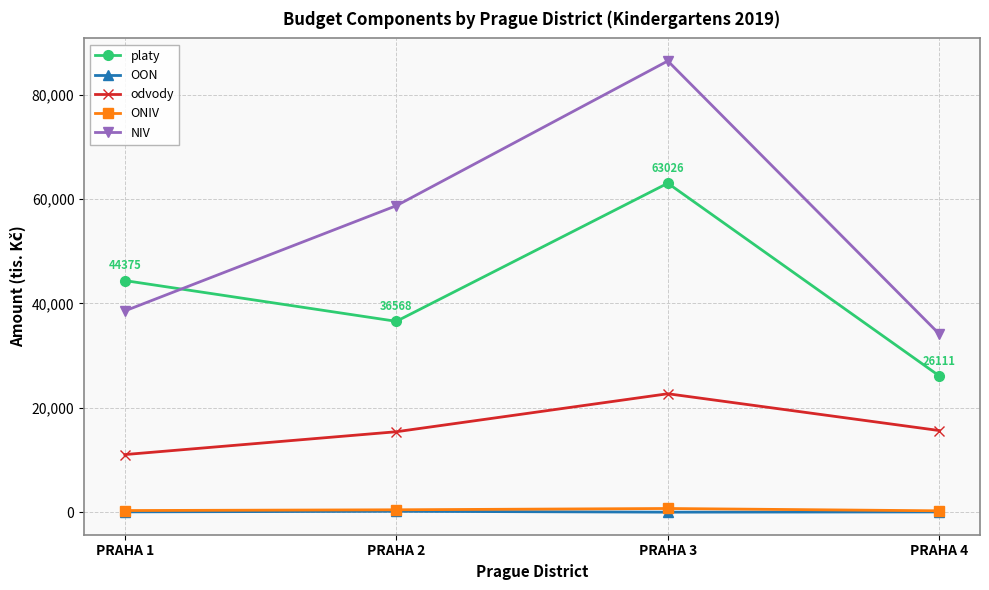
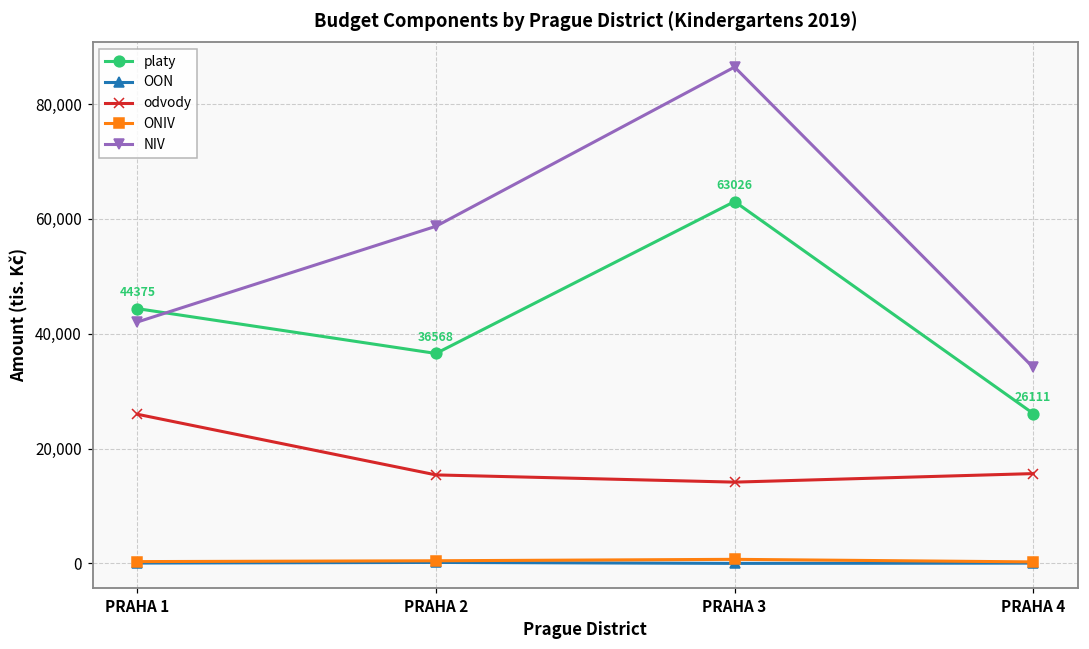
  {
    "platy": {
      "PRAHA 1": "44375",
      "PRAHA 2": "36568",
      "PRAHA 3": "63026",
      "PRAHA 4": "26111"
    },
    "OON": {
      "PRAHA 3": "0"
    },
    "odvody": {
-     "PRAHA 1": "11,000",
+     "PRAHA 1": "26,000",
      "PRAHA 2": "15,000",
-     "PRAHA 3": "23,000",
+     "PRAHA 3": "14,000",
      "PRAHA 4": "16,000"
    },
    "ONIV": {
      "PRAHA 3": "1,000"
    },
    "NIV": {
-     "PRAHA 1": "39,000",
+     "PRAHA 1": "42,000",
      "PRAHA 2": "59,000",
      "PRAHA 3": "86,000",
      "PRAHA 4": "34,000"
    }
  }
